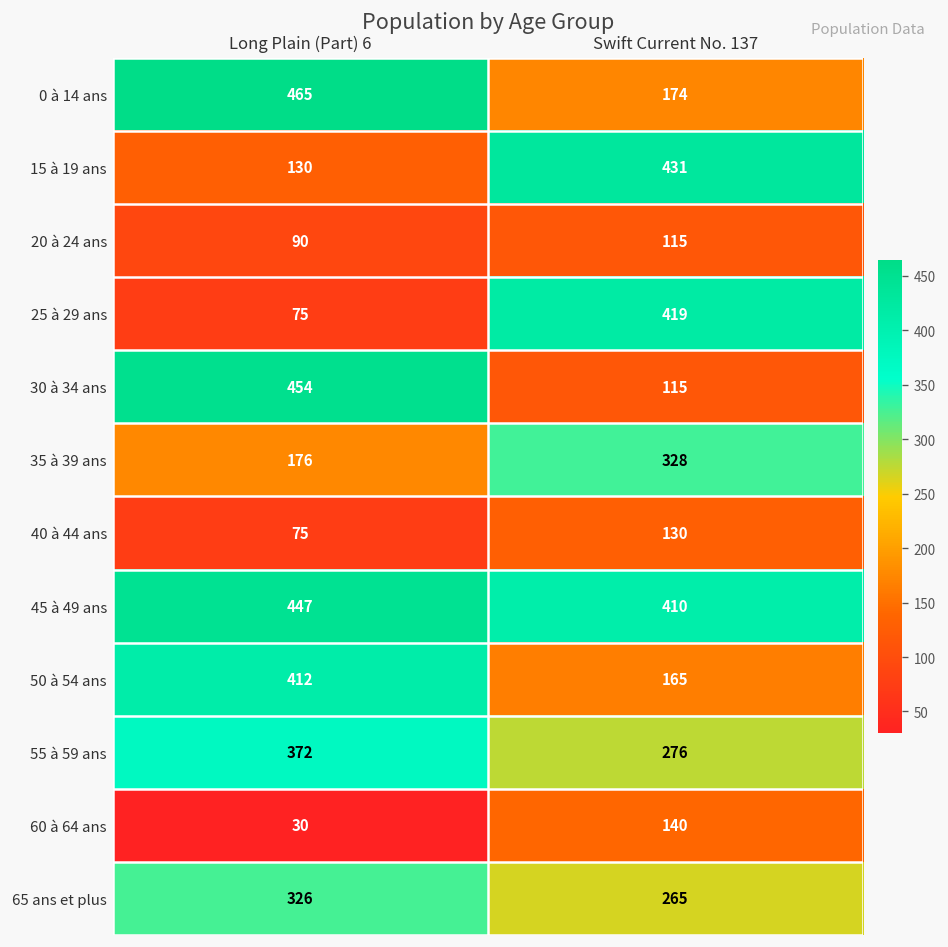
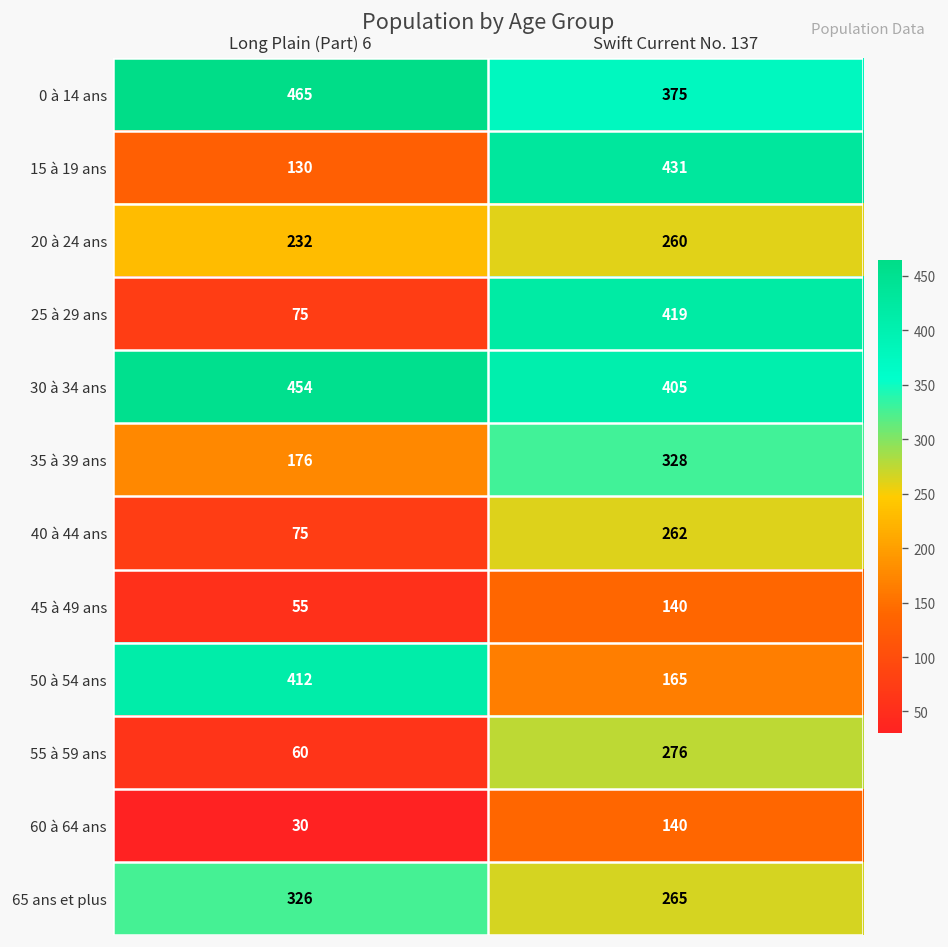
  {
    "0 à 14 ans": {
      "Long Plain (Part) 6": 465,
-     "Swift Current No. 137": 174
+     "Swift Current No. 137": 375
    },
    "15 à 19 ans": {
      "Long Plain (Part) 6": 130,
      "Swift Current No. 137": 431
    },
    "20 à 24 ans": {
-     "Long Plain (Part) 6": 90,
-     "Swift Current No. 137": 115
+     "Long Plain (Part) 6": 232,
+     "Swift Current No. 137": 260
    },
    "25 à 29 ans": {
      "Long Plain (Part) 6": 75,
      "Swift Current No. 137": 419
    },
    "30 à 34 ans": {
      "Long Plain (Part) 6": 454,
-     "Swift Current No. 137": 115
+     "Swift Current No. 137": 405
    },
    "35 à 39 ans": {
      "Long Plain (Part) 6": 176,
      "Swift Current No. 137": 328
    },
    "40 à 44 ans": {
      "Long Plain (Part) 6": 75,
-     "Swift Current No. 137": 130
+     "Swift Current No. 137": 262
    },
    "45 à 49 ans": {
-     "Long Plain (Part) 6": 447,
-     "Swift Current No. 137": 410
+     "Long Plain (Part) 6": 55,
+     "Swift Current No. 137": 140
    },
    "50 à 54 ans": {
      "Long Plain (Part) 6": 412,
      "Swift Current No. 137": 165
    },
    "55 à 59 ans": {
-     "Long Plain (Part) 6": 372,
+     "Long Plain (Part) 6": 60,
      "Swift Current No. 137": 276
    },
    "60 à 64 ans": {
      "Long Plain (Part) 6": 30,
      "Swift Current No. 137": 140
    },
    "65 ans et plus": {
      "Long Plain (Part) 6": 326,
      "Swift Current No. 137": 265
    }
  }
